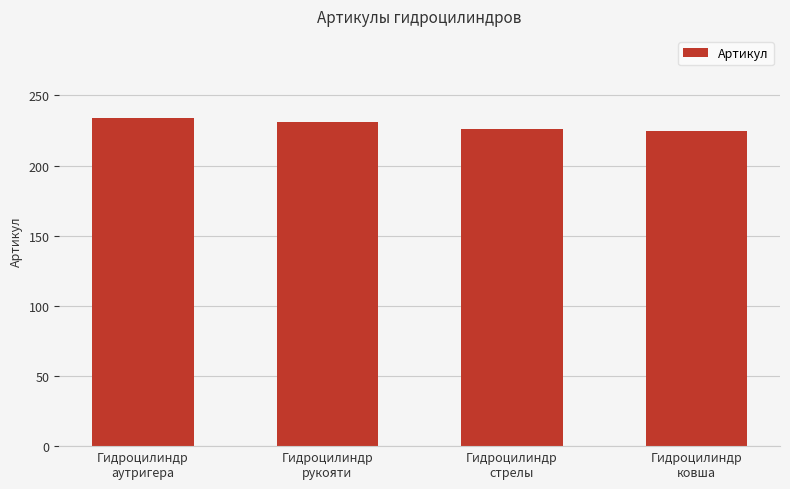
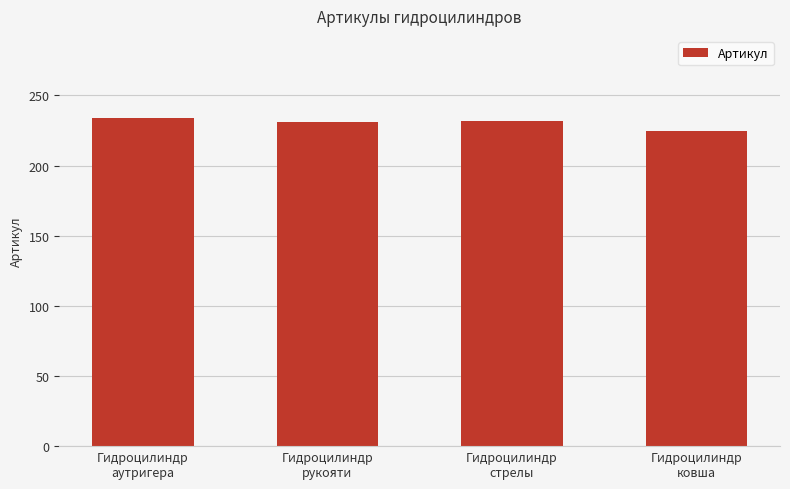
  {
    "Гидроцилиндр аутригера": 234,
    "Гидроцилиндр рукояти": 231,
-   "Гидроцилиндр стрелы": 226,
+   "Гидроцилиндр стрелы": 232,
    "Гидроцилиндр ковша": 225
  }
